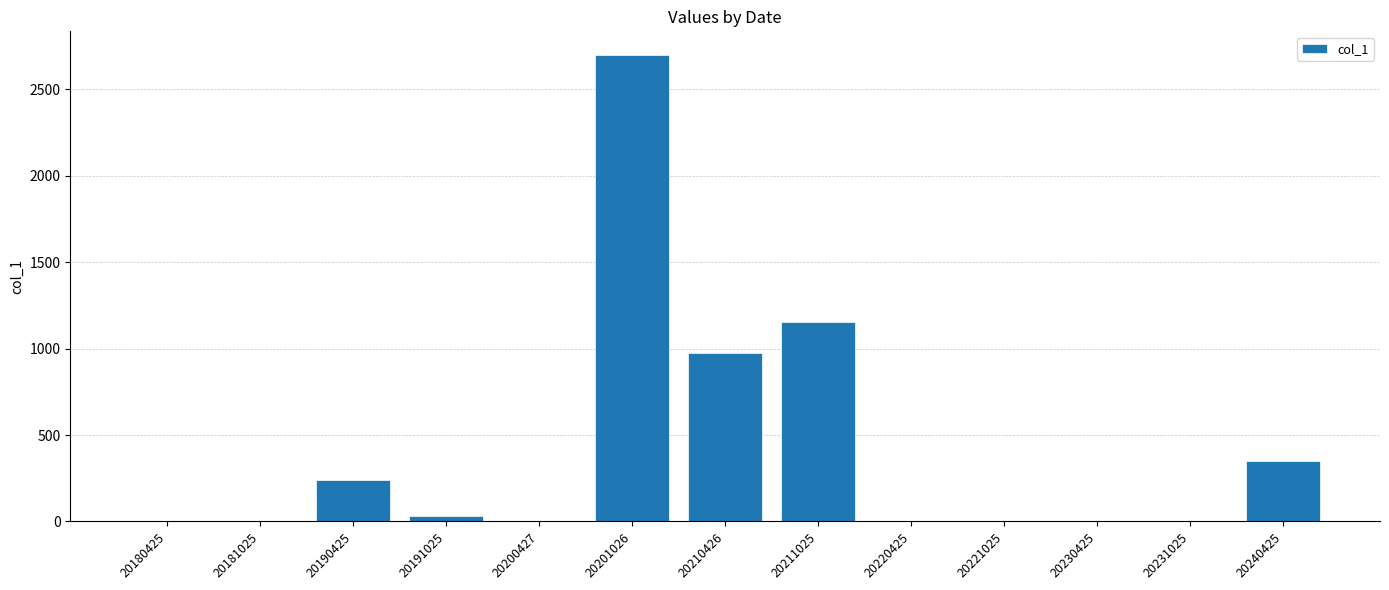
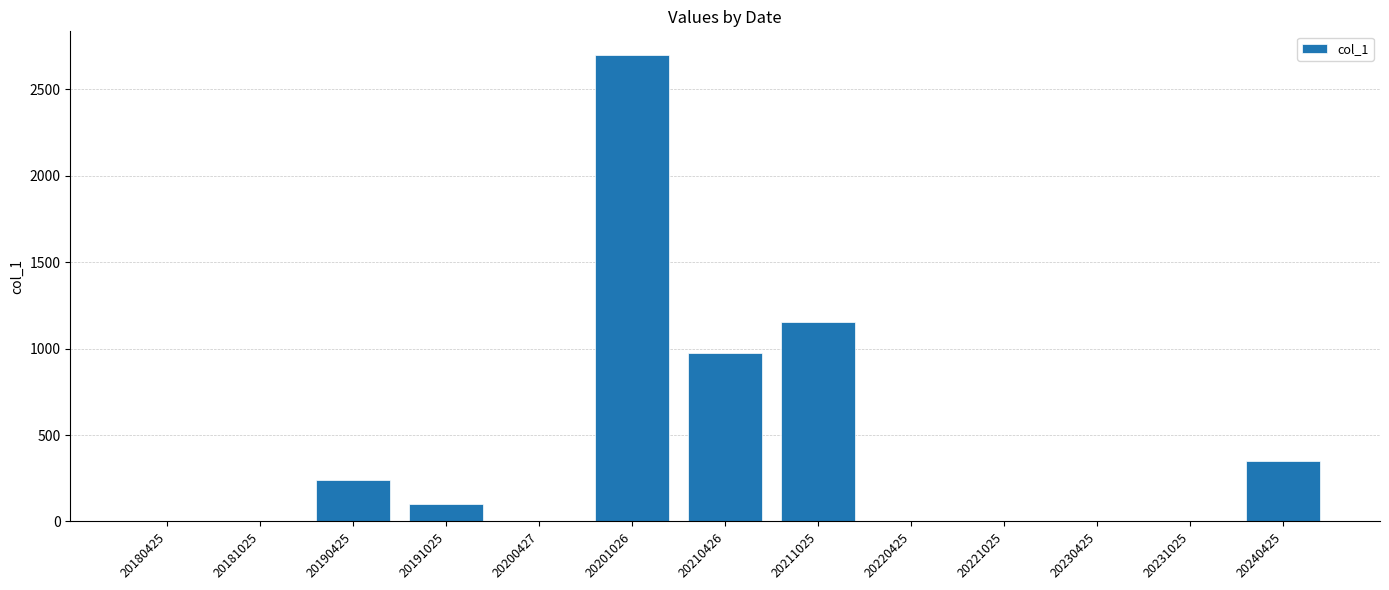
  {
    "20180425": 0,
    "20181025": 0,
    "20190425": 240,
-   "20191025": 30,
+   "20191025": 100,
    "20200427": 0,
    "20201026": 2700,
    "20210426": 970,
    "20211025": 1150,
    "20220425": 0,
    "20221025": 0,
    "20230425": 0,
    "20231025": 0,
    "20240425": 350
  }
